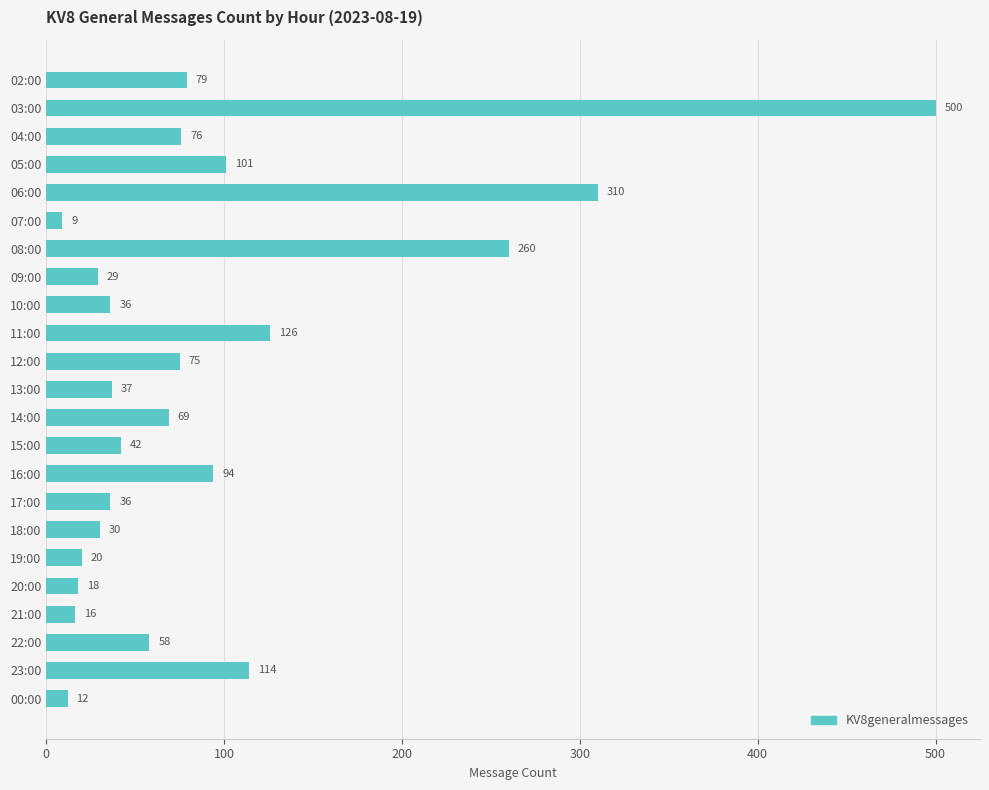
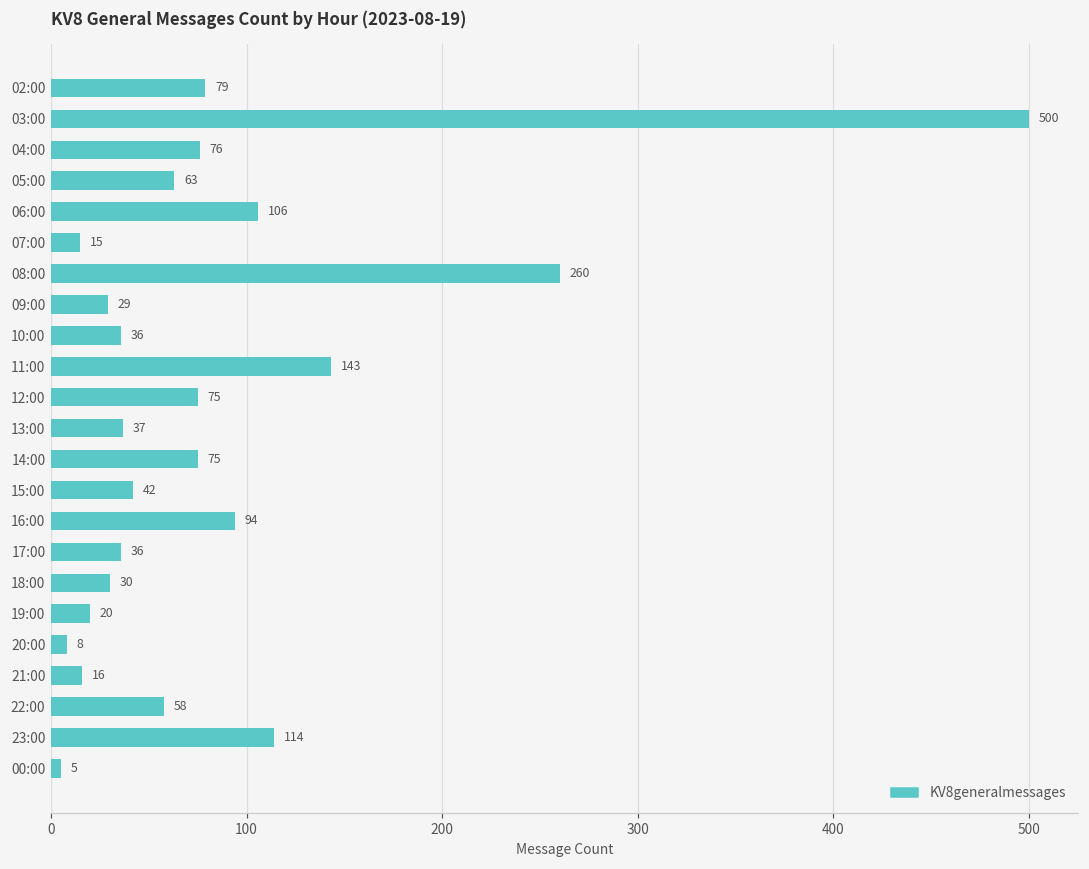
  {
    "02:00": 79,
    "03:00": 500,
    "04:00": 76,
-   "05:00": 101,
-   "06:00": 310,
-   "07:00": 9,
+   "05:00": 63,
+   "06:00": 106,
+   "07:00": 15,
    "08:00": 260,
    "09:00": 29,
    "10:00": 36,
-   "11:00": 126,
+   "11:00": 143,
    "12:00": 75,
    "13:00": 37,
-   "14:00": 69,
+   "14:00": 75,
    "15:00": 42,
    "16:00": 94,
    "17:00": 36,
    "18:00": 30,
    "19:00": 20,
-   "20:00": 18,
+   "20:00": 8,
    "21:00": 16,
    "22:00": 58,
    "23:00": 114,
-   "00:00": 12
+   "00:00": 5
  }
